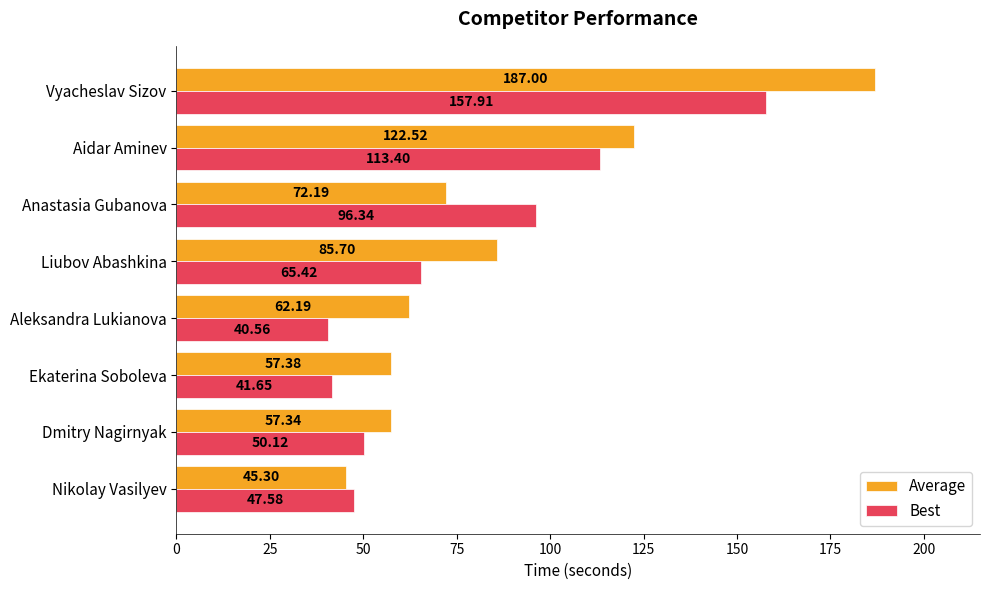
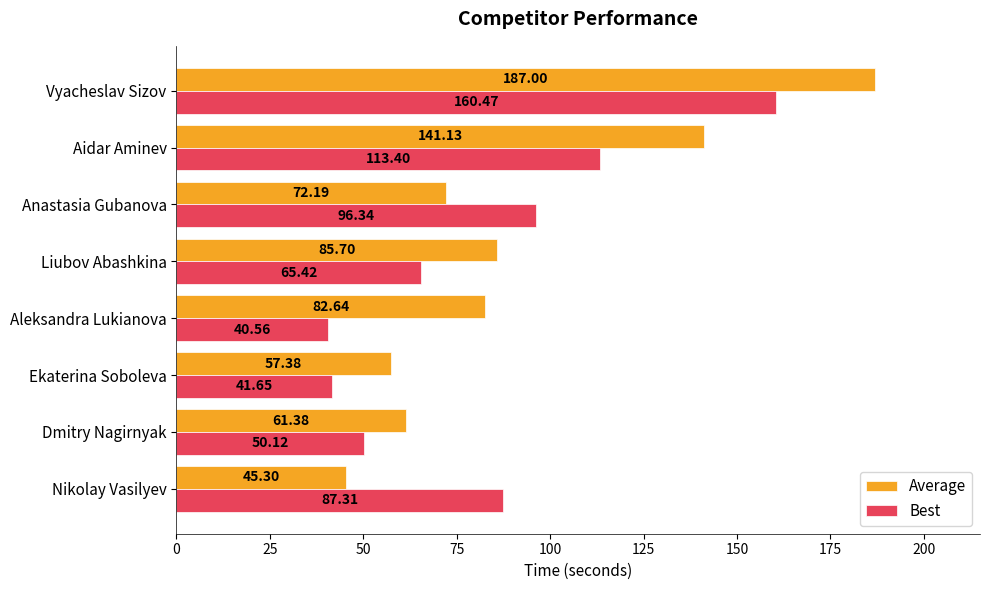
  {
    "Average": {
      "Vyacheslav Sizov": 187.00,
-     "Aidar Aminev": 122.52,
+     "Aidar Aminev": 141.13,
      "Anastasia Gubanova": 72.19,
      "Liubov Abashkina": 85.70,
-     "Aleksandra Lukianova": 62.19,
+     "Aleksandra Lukianova": 82.64,
      "Ekaterina Soboleva": 57.38,
-     "Dmitry Nagirnyak": 57.34,
+     "Dmitry Nagirnyak": 61.38,
      "Nikolay Vasilyev": 45.30
    },
    "Best": {
-     "Vyacheslav Sizov": 157.91,
+     "Vyacheslav Sizov": 160.47,
      "Aidar Aminev": 113.40,
      "Anastasia Gubanova": 96.34,
      "Liubov Abashkina": 65.42,
      "Aleksandra Lukianova": 40.56,
      "Ekaterina Soboleva": 41.65,
      "Dmitry Nagirnyak": 50.12,
-     "Nikolay Vasilyev": 47.58
+     "Nikolay Vasilyev": 87.31
    }
  }
